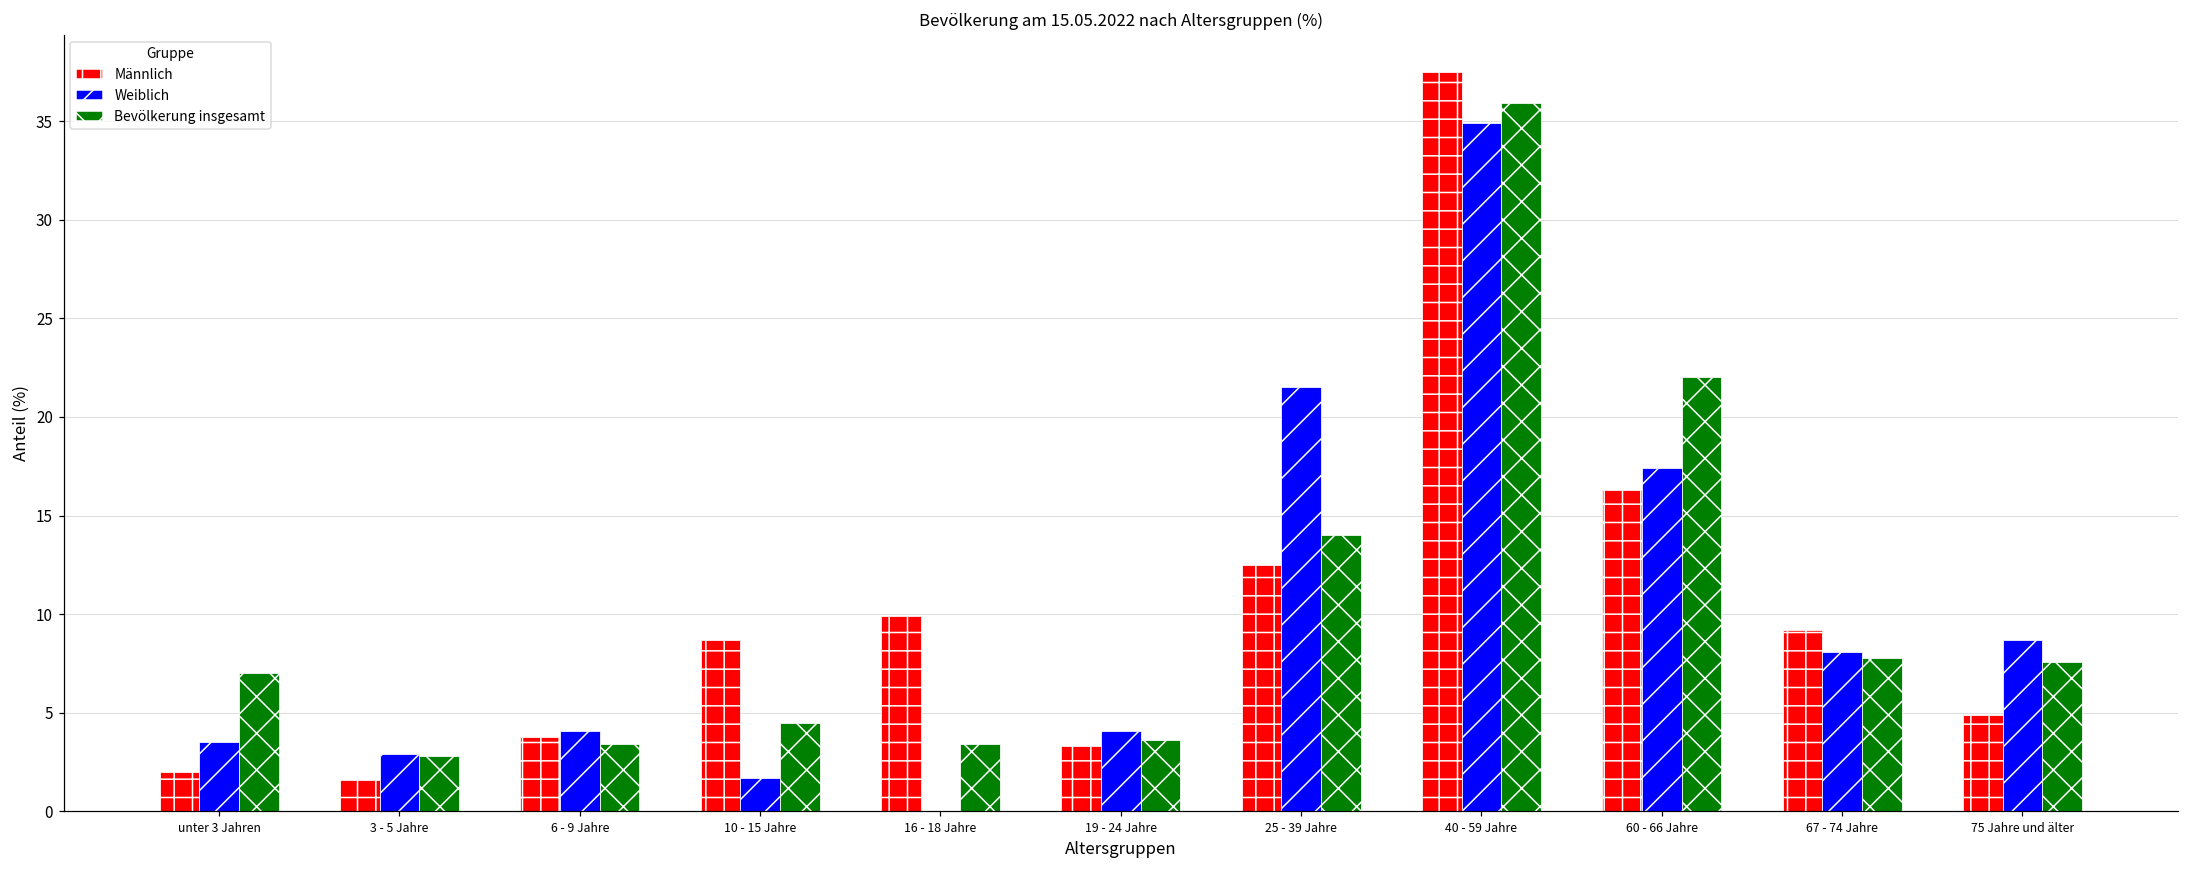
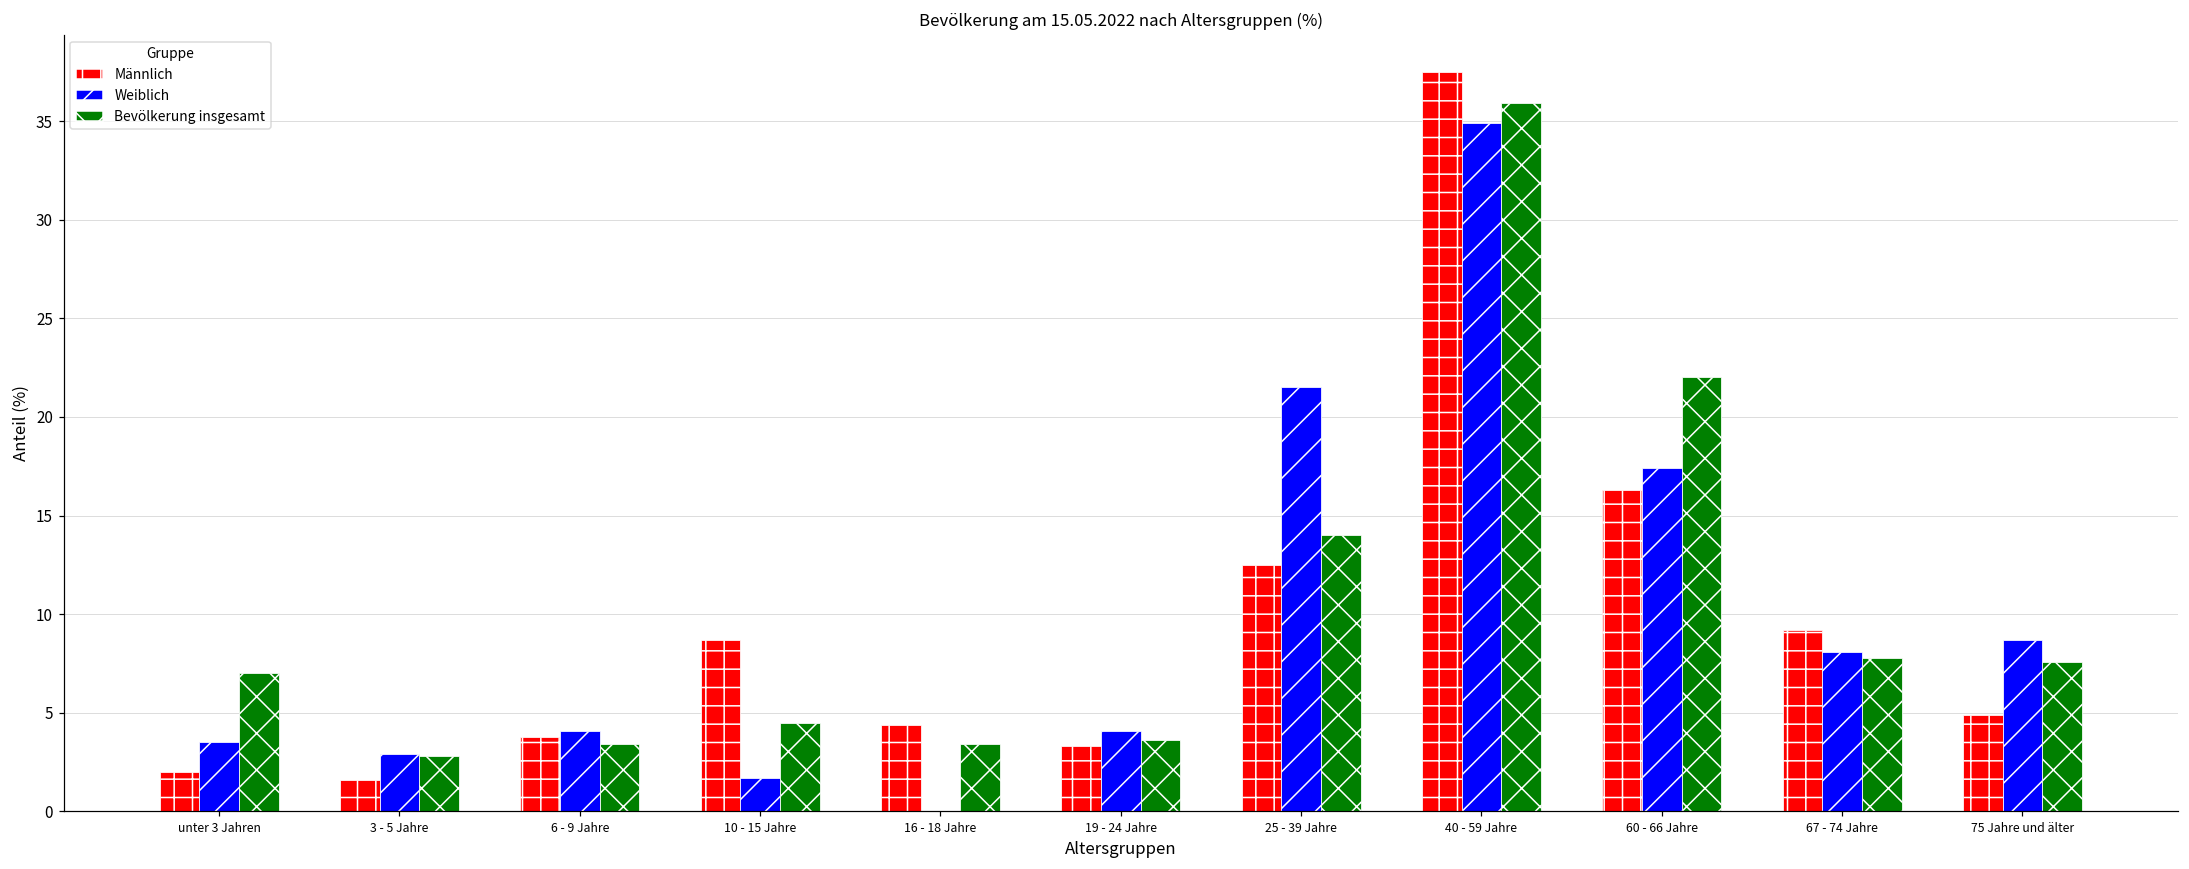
  {
    "Männlich": {
      "unter 3 Jahren": 2.0,
      "3 - 5 Jahre": 1.6,
      "6 - 9 Jahre": 3.8,
      "10 - 15 Jahre": 8.7,
-     "16 - 18 Jahre": 9.9,
+     "16 - 18 Jahre": 4.4,
      "19 - 24 Jahre": 3.3,
      "25 - 39 Jahre": 12.5,
      "40 - 59 Jahre": 37.5,
      "60 - 66 Jahre": 16.3,
      "67 - 74 Jahre": 9.2,
      "75 Jahre und älter": 4.9
    },
    "Weiblich": {
      "unter 3 Jahren": 3.5,
      "3 - 5 Jahre": 2.9,
      "6 - 9 Jahre": 4.1,
      "10 - 15 Jahre": 1.7,
      "16 - 18 Jahre": 0.0,
      "19 - 24 Jahre": 4.1,
      "25 - 39 Jahre": 21.5,
      "40 - 59 Jahre": 34.9,
      "60 - 66 Jahre": 17.4,
      "67 - 74 Jahre": 8.1,
      "75 Jahre und älter": 8.7
    },
    "Bevölkerung insgesamt": {
      "unter 3 Jahren": 7.0,
      "3 - 5 Jahre": 2.8,
      "6 - 9 Jahre": 3.4,
      "10 - 15 Jahre": 4.5,
      "16 - 18 Jahre": 3.4,
      "19 - 24 Jahre": 3.6,
      "25 - 39 Jahre": 14.0,
      "40 - 59 Jahre": 35.9,
      "60 - 66 Jahre": 22.0,
      "67 - 74 Jahre": 7.8,
      "75 Jahre und älter": 7.6
    }
  }
